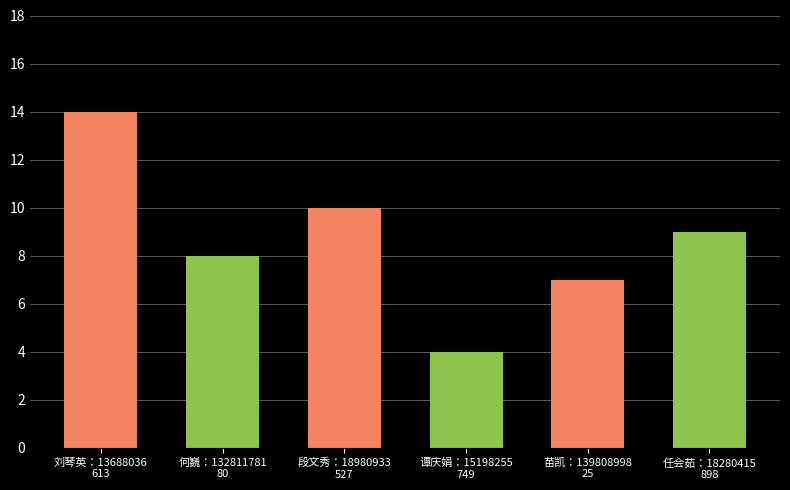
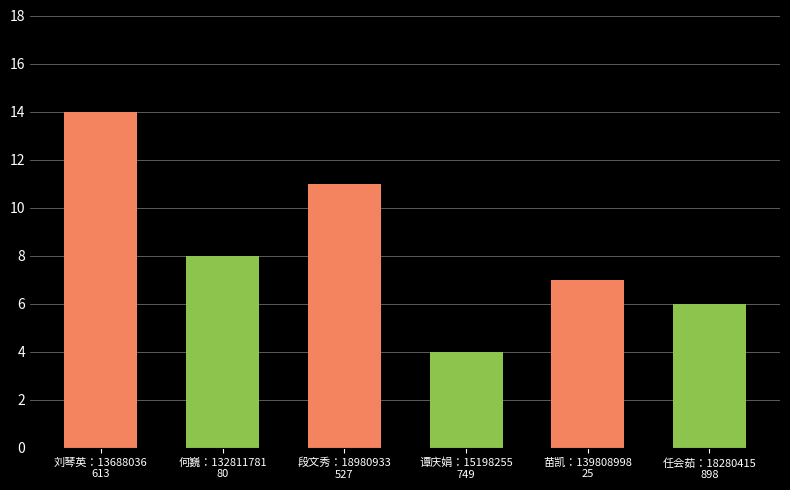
  {
    "刘琴英：13688036 613": 14,
    "何巍：132811781 80": 8,
-   "段文秀：18980933 527": 10,
+   "段文秀：18980933 527": 11,
    "谭庆娟：15198255 749": 4,
    "苗凯：139808998 25": 7,
-   "任会茹：18280415 898": 9
+   "任会茹：18280415 898": 6
  }
